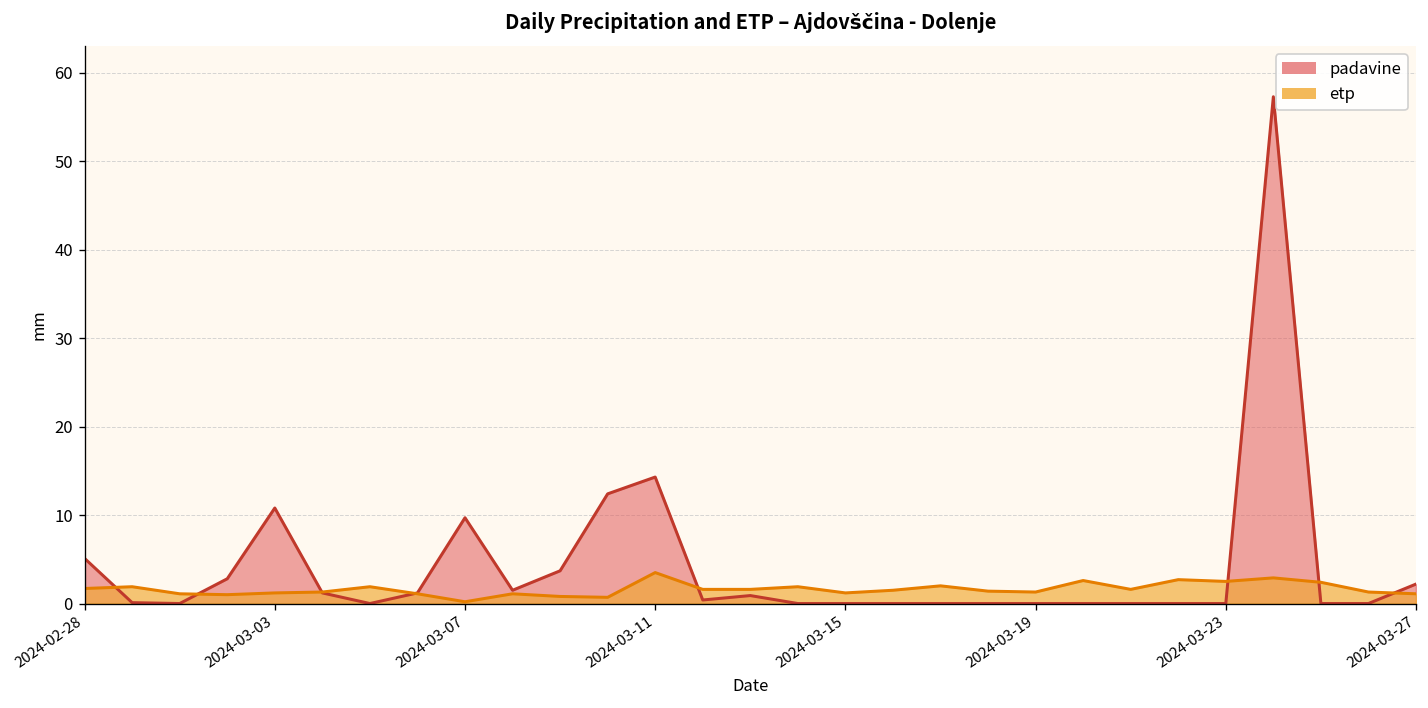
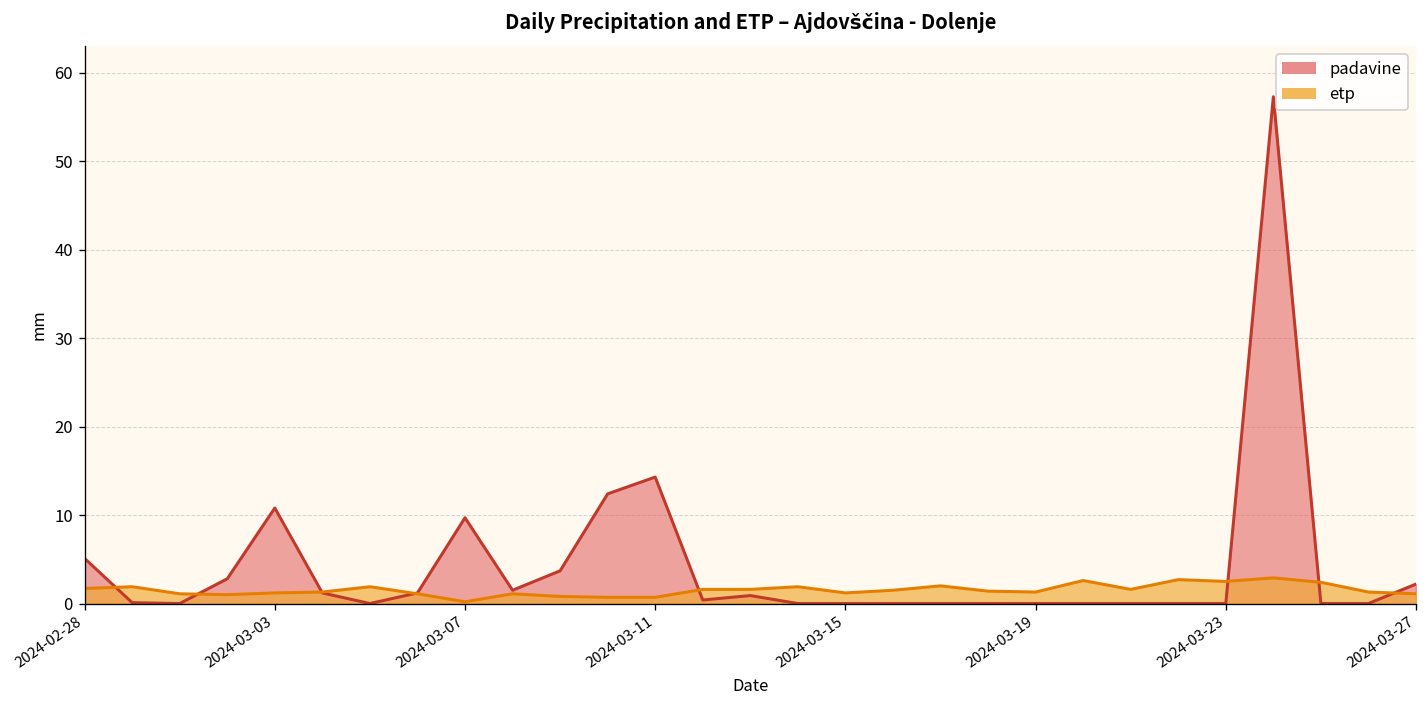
  {
    "padavine": {
      "2024-02-28": 5,
      "2024-03-03": 11,
      "2024-03-07": 10,
      "2024-03-11": 14,
      "2024-03-15": 0,
      "2024-03-19": 0,
      "2024-03-23": 0,
      "2024-03-27": 2
    },
    "etp": {
      "2024-02-28": 2,
      "2024-03-03": 1,
      "2024-03-07": 0,
-     "2024-03-11": 4,
+     "2024-03-11": 1,
      "2024-03-15": 1,
      "2024-03-19": 1,
      "2024-03-23": 3,
      "2024-03-27": 1
    }
  }
